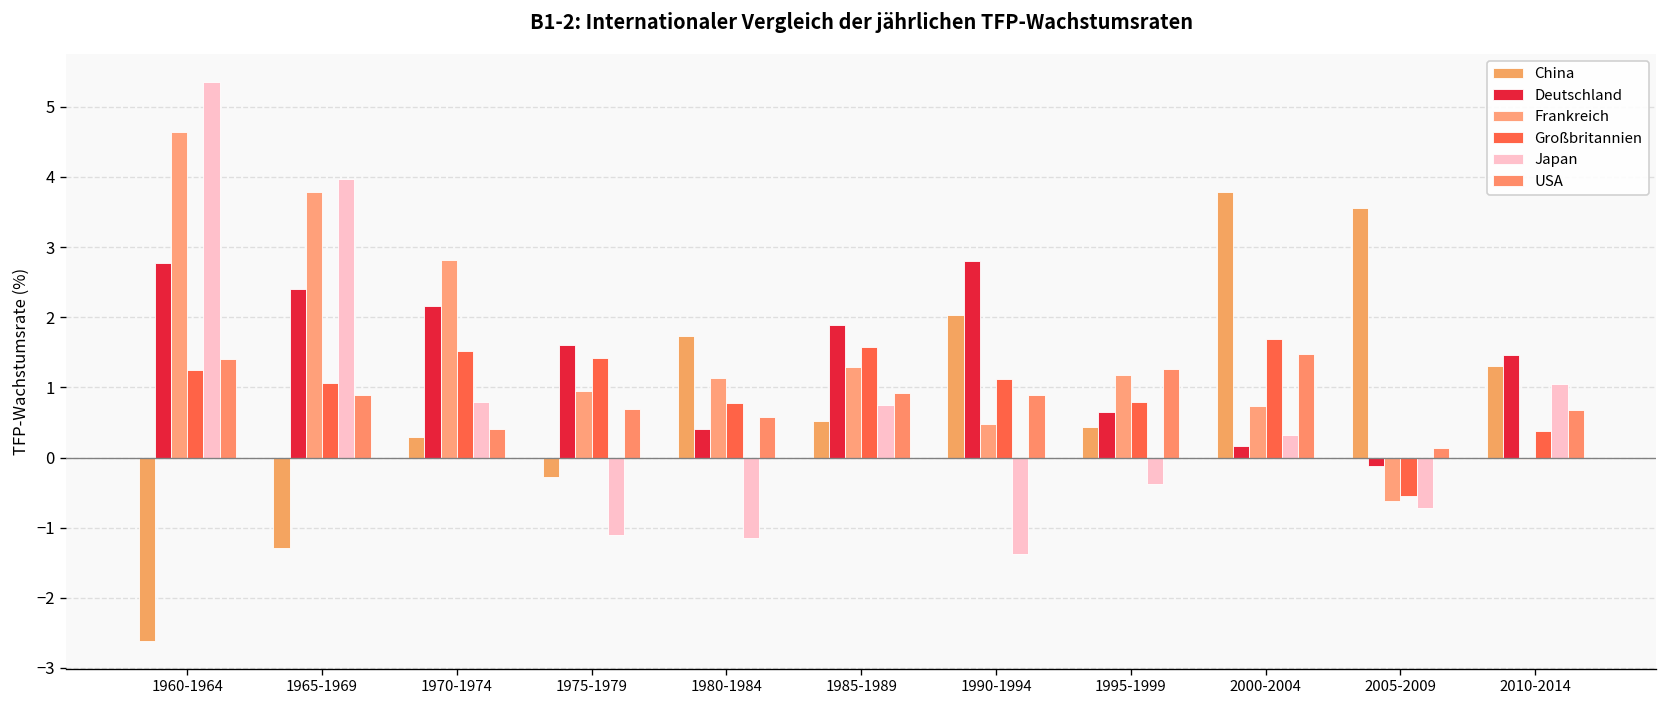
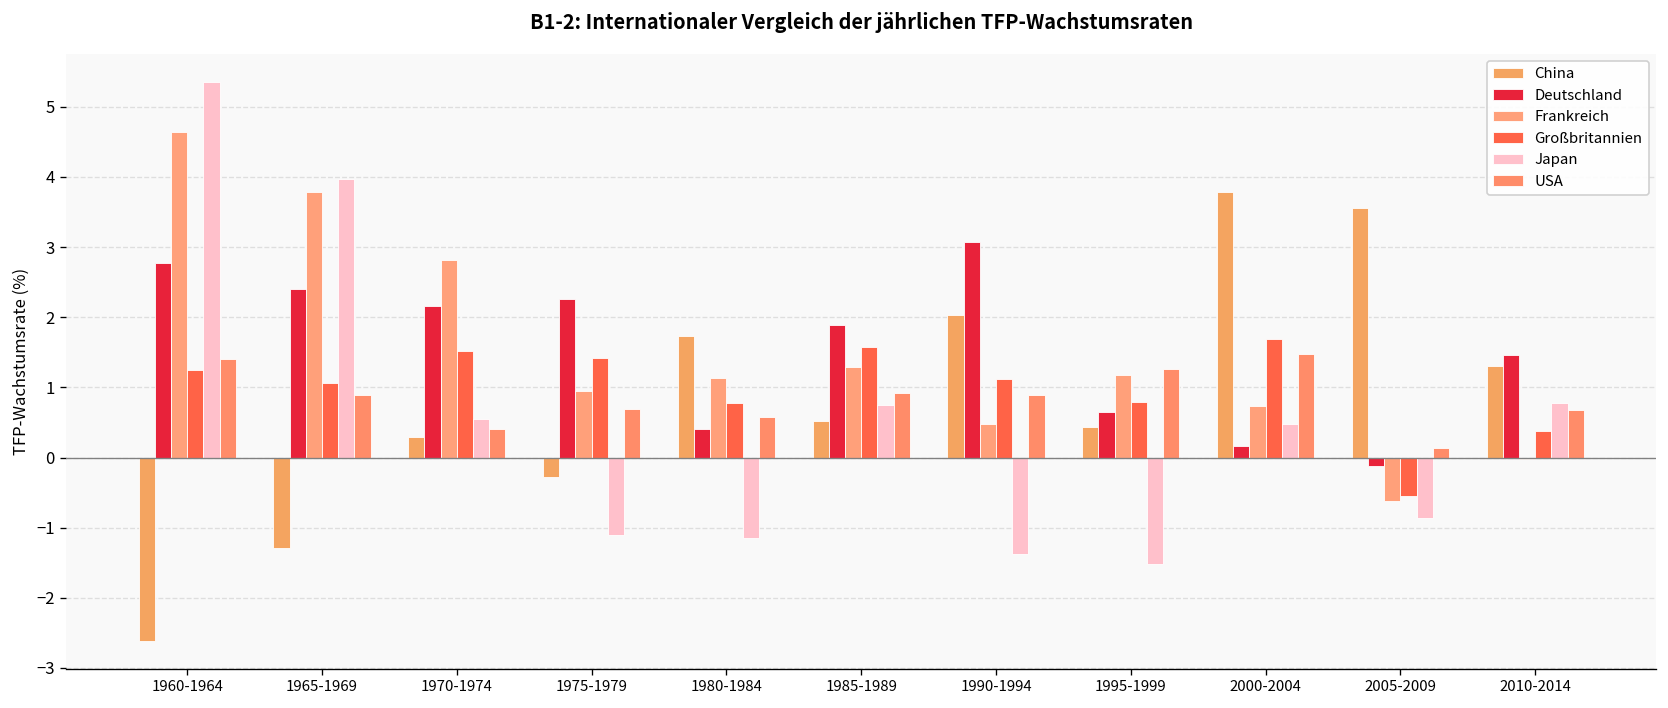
  {
    "Deutschland": {
      "1960-1964": 2.8,
      "1965-1969": 2.4,
      "1970-1974": 2.2,
-     "1975-1979": 1.6,
+     "1975-1979": 2.3,
      "1980-1984": 0.4,
      "1985-1989": 1.9,
-     "1990-1994": 2.8,
+     "1990-1994": 3.1,
      "1995-1999": 0.6,
      "2000-2004": 0.2,
      "2005-2009": -0.1,
      "2010-2014": 1.5
    },
    "Japan": {
      "1960-1964": 5.4,
      "1965-1969": 4.0,
-     "1970-1974": 0.8,
+     "1970-1974": 0.6,
      "1975-1979": -1.1,
      "1980-1984": -1.1,
      "1985-1989": 0.7,
      "1990-1994": -1.4,
-     "1995-1999": -0.4,
-     "2000-2004": 0.3,
-     "2005-2009": -0.7,
-     "2010-2014": 1.0
+     "1995-1999": -1.5,
+     "2000-2004": 0.5,
+     "2005-2009": -0.9,
+     "2010-2014": 0.8
    }
  }
